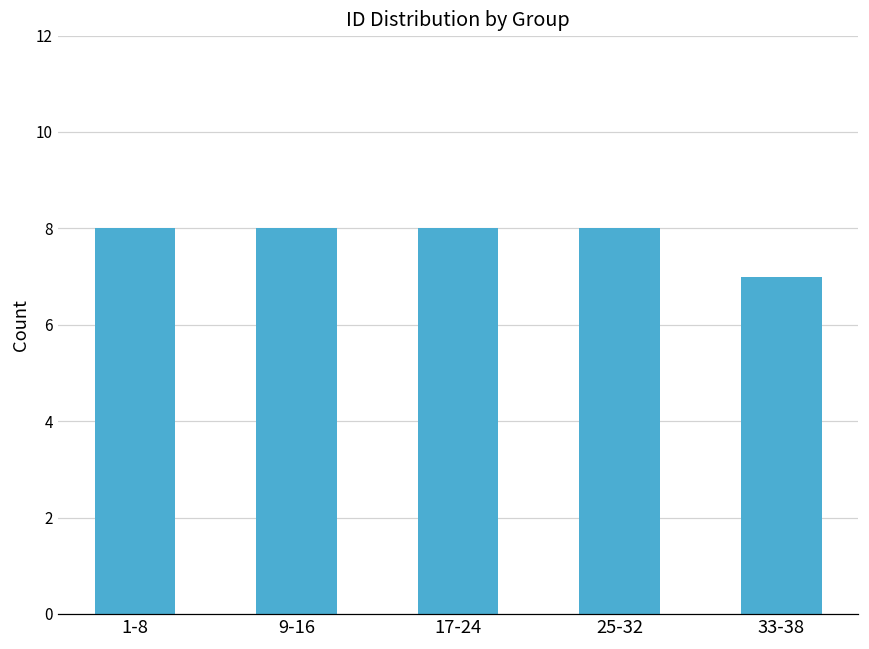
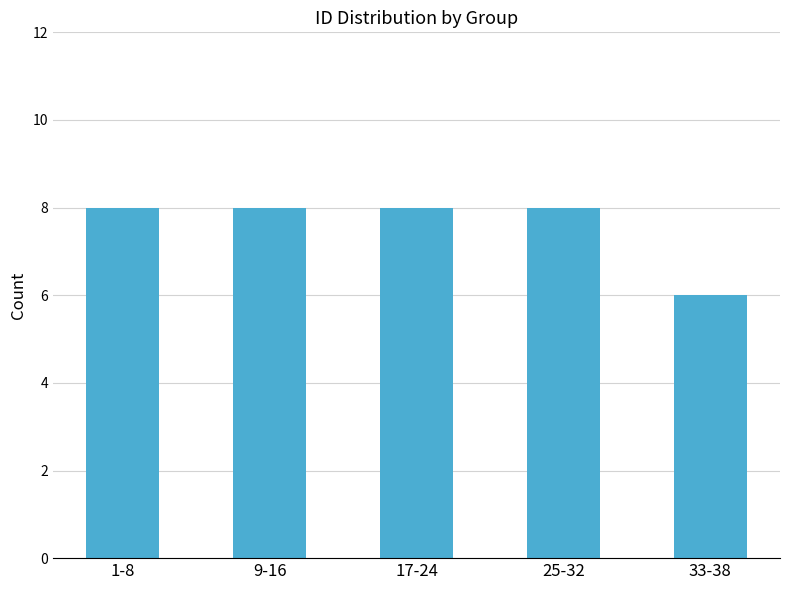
  {
    "1-8": 8,
    "9-16": 8,
    "17-24": 8,
    "25-32": 8,
-   "33-38": 7
+   "33-38": 6
  }
